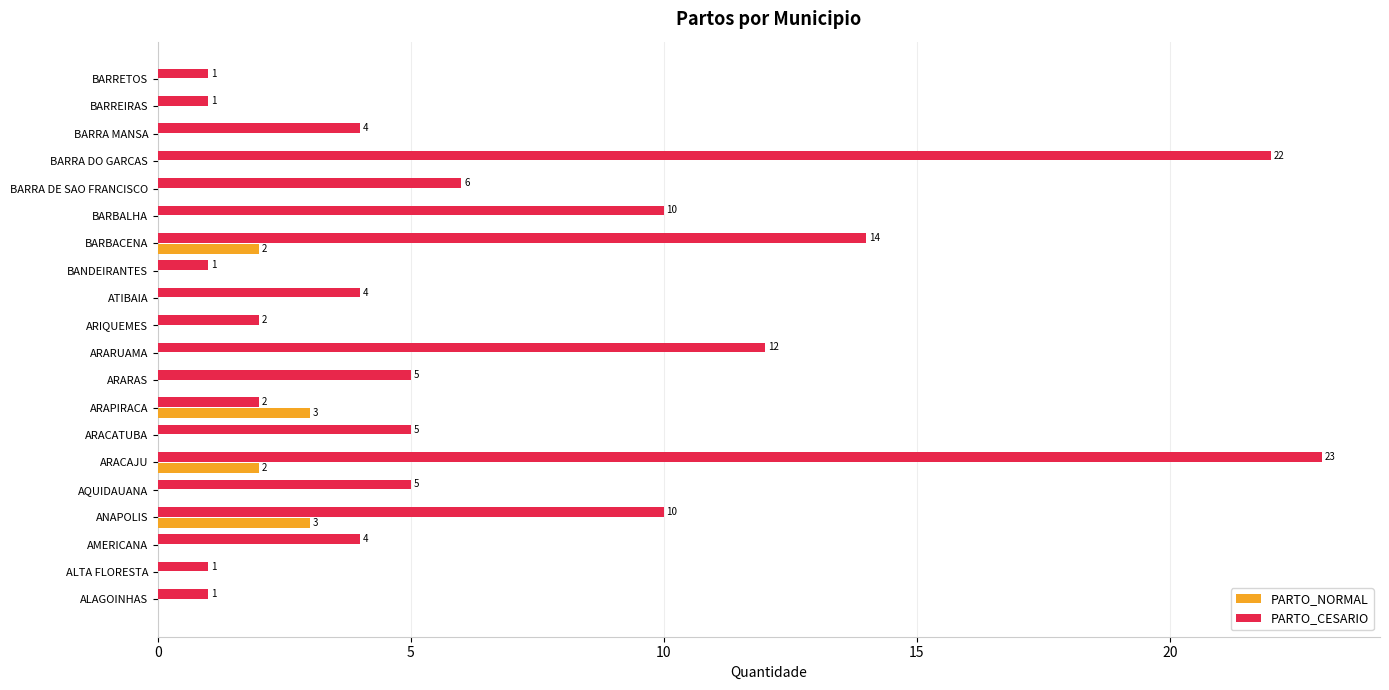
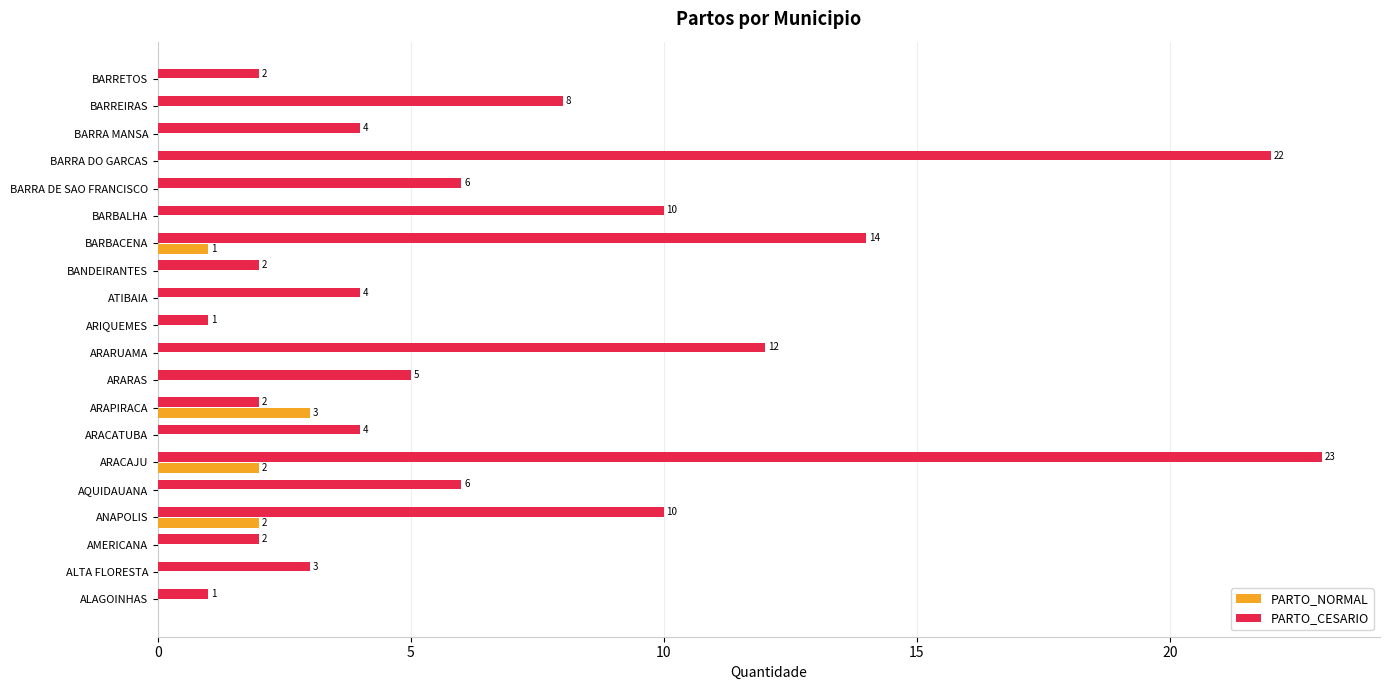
  {
    "PARTO_NORMAL": {
-     "BARBACENA": 2,
+     "BARBACENA": 1,
      "ARAPIRACA": 3,
      "ARACAJU": 2,
-     "ANAPOLIS": 3
+     "ANAPOLIS": 2
    },
    "PARTO_CESARIO": {
-     "BARRETOS": 1,
-     "BARREIRAS": 1,
+     "BARRETOS": 2,
+     "BARREIRAS": 8,
      "BARRA MANSA": 4,
      "BARRA DO GARCAS": 22,
      "BARRA DE SAO FRANCISCO": 6,
      "BARBALHA": 10,
      "BARBACENA": 14,
-     "BANDEIRANTES": 1,
+     "BANDEIRANTES": 2,
      "ATIBAIA": 4,
-     "ARIQUEMES": 2,
+     "ARIQUEMES": 1,
      "ARARUAMA": 12,
      "ARARAS": 5,
      "ARAPIRACA": 2,
-     "ARACATUBA": 5,
+     "ARACATUBA": 4,
      "ARACAJU": 23,
-     "AQUIDAUANA": 5,
+     "AQUIDAUANA": 6,
      "ANAPOLIS": 10,
-     "AMERICANA": 4,
-     "ALTA FLORESTA": 1,
+     "AMERICANA": 2,
+     "ALTA FLORESTA": 3,
      "ALAGOINHAS": 1
    }
  }
